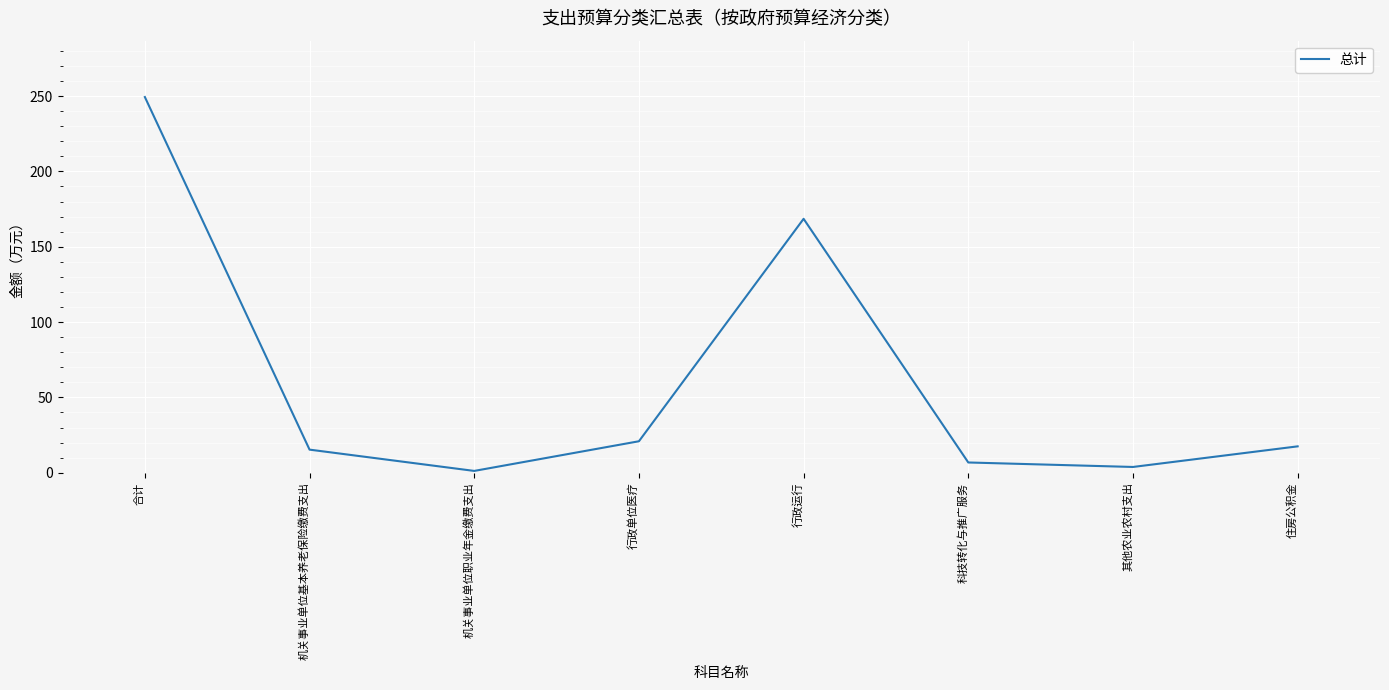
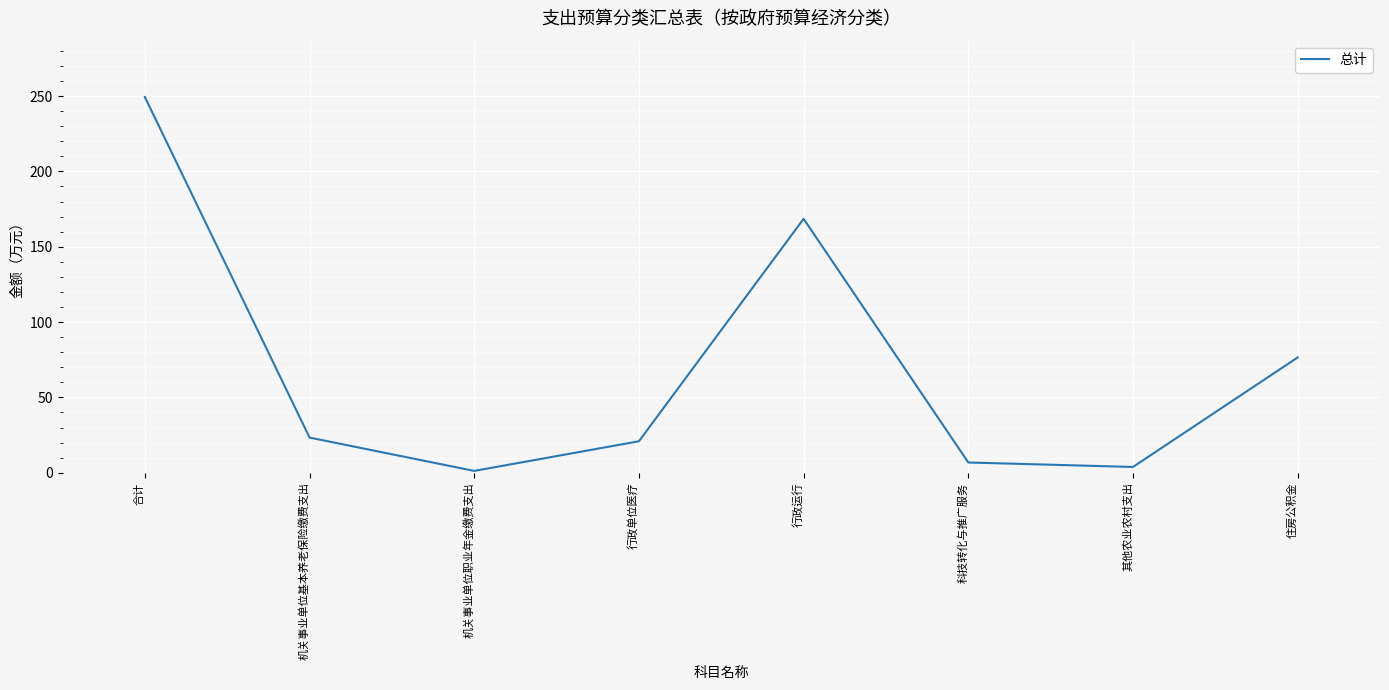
  {
    "合计": 249,
-   "机关事业单位基本养老保险缴费支出": 15,
+   "机关事业单位基本养老保险缴费支出": 23,
    "机关事业单位职业年金缴费支出": 1,
    "行政单位医疗": 21,
    "行政运行": 169,
    "科技转化与推广服务": 7,
    "其他农业农村支出": 4,
-   "住房公积金": 17
+   "住房公积金": 76
  }
